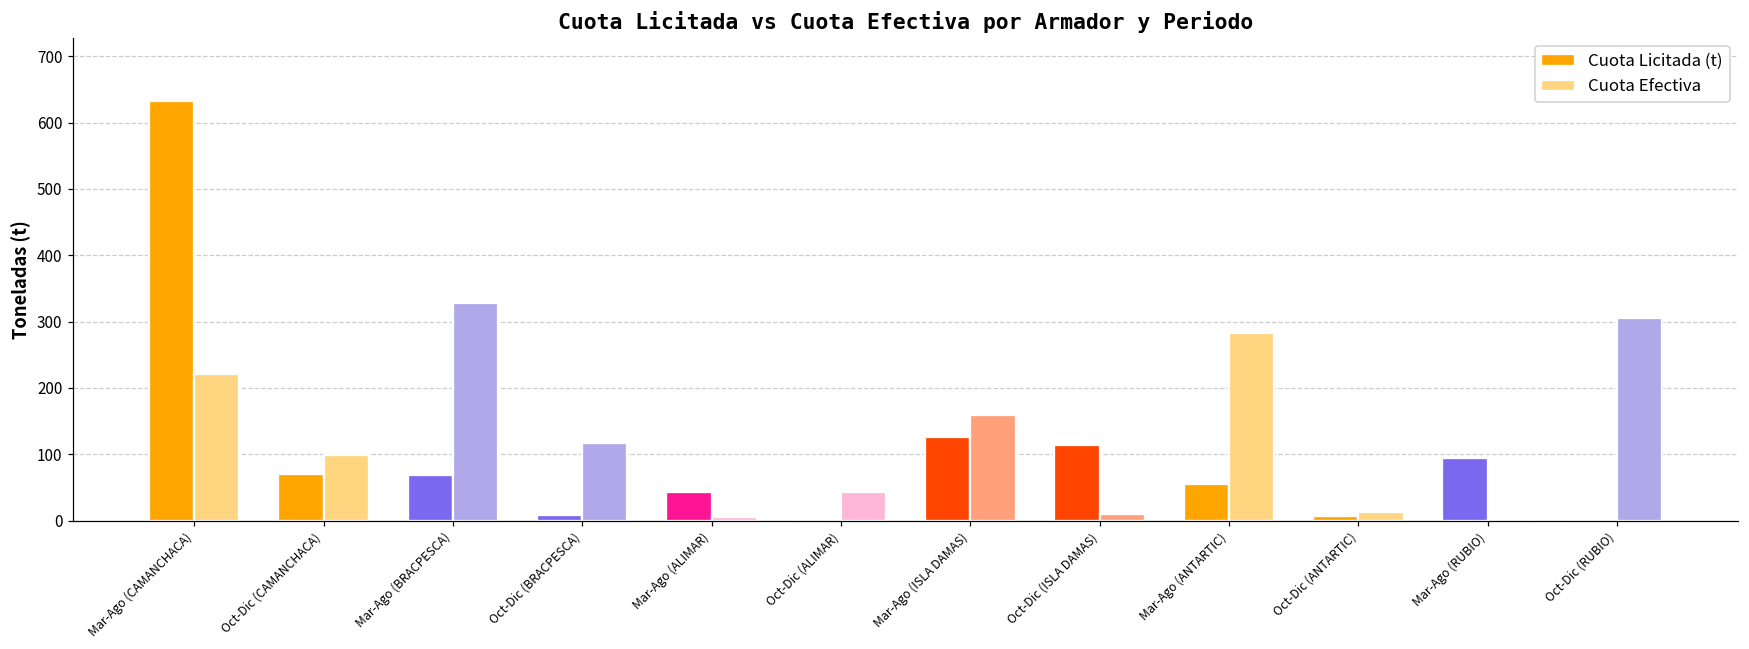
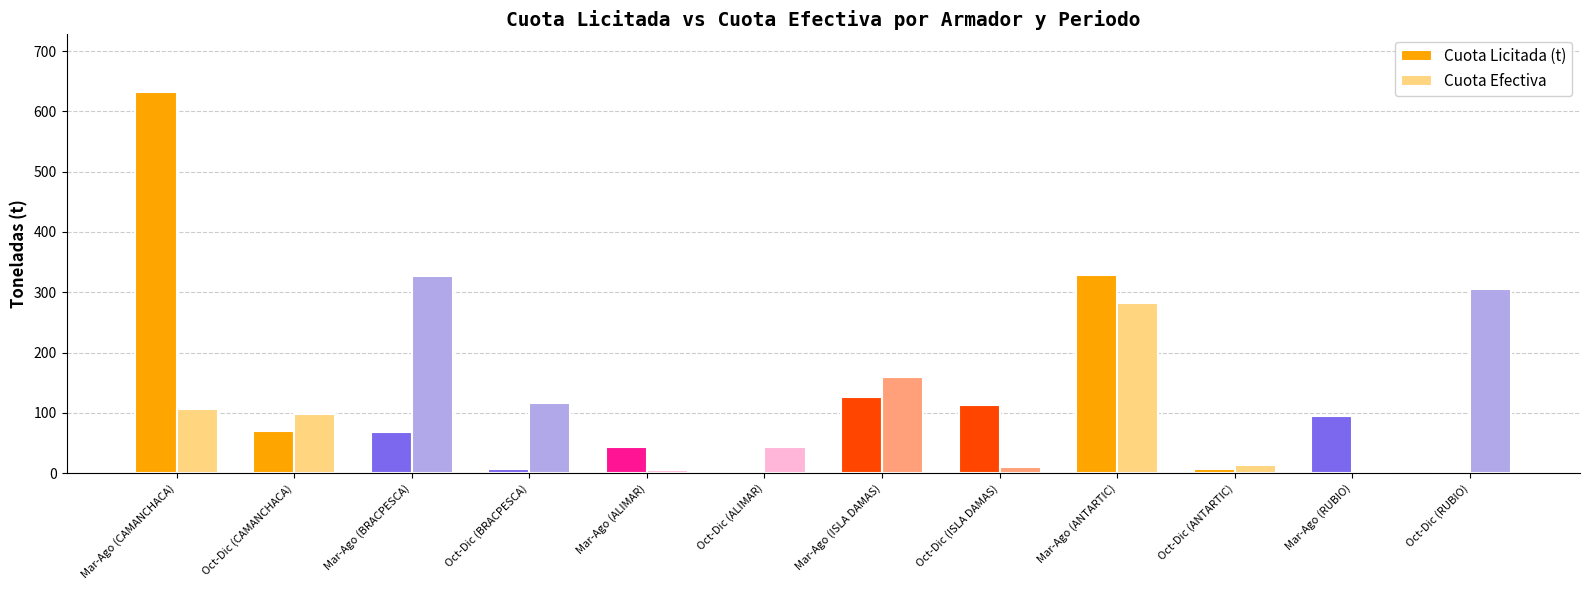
  {
    "Cuota Licitada (t)": {
      "Mar-Ago (CAMANCHACA)": 630,
      "Oct-Dic (CAMANCHACA)": 70,
      "Mar-Ago (BRACPESCA)": 70,
      "Oct-Dic (BRACPESCA)": 10,
      "Mar-Ago (ALIMAR)": 40,
      "Mar-Ago (ISLA DAMAS)": 130,
      "Oct-Dic (ISLA DAMAS)": 110,
-     "Mar-Ago (ANTARTIC)": 60,
+     "Mar-Ago (ANTARTIC)": 330,
      "Oct-Dic (ANTARTIC)": 10,
      "Mar-Ago (RUBIO)": 90
    },
    "Cuota Efectiva": {
-     "Mar-Ago (CAMANCHACA)": 220,
+     "Mar-Ago (CAMANCHACA)": 110,
      "Oct-Dic (CAMANCHACA)": 100,
      "Mar-Ago (BRACPESCA)": 330,
      "Oct-Dic (BRACPESCA)": 120,
      "Mar-Ago (ALIMAR)": 0,
      "Oct-Dic (ALIMAR)": 40,
      "Mar-Ago (ISLA DAMAS)": 160,
      "Oct-Dic (ISLA DAMAS)": 10,
      "Mar-Ago (ANTARTIC)": 280,
      "Oct-Dic (ANTARTIC)": 10,
      "Oct-Dic (RUBIO)": 300
    }
  }
